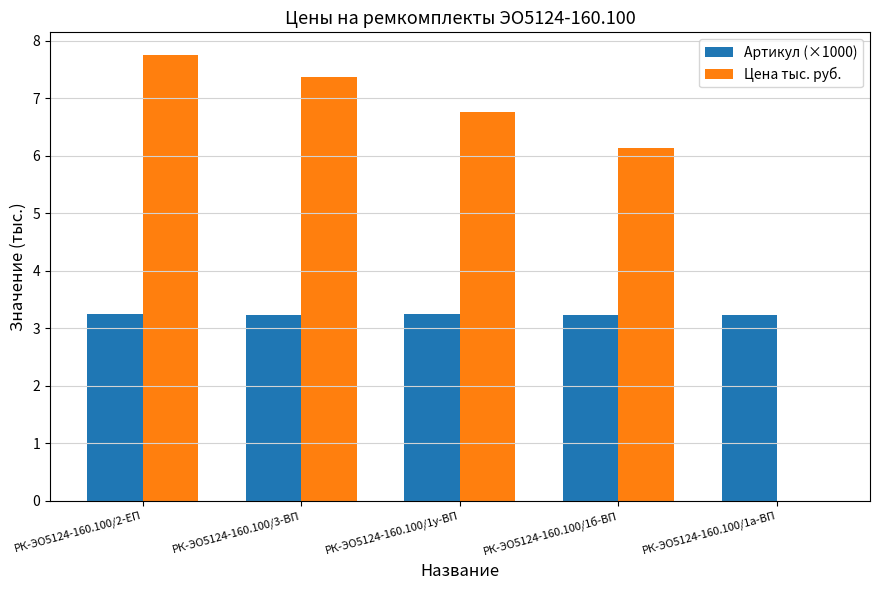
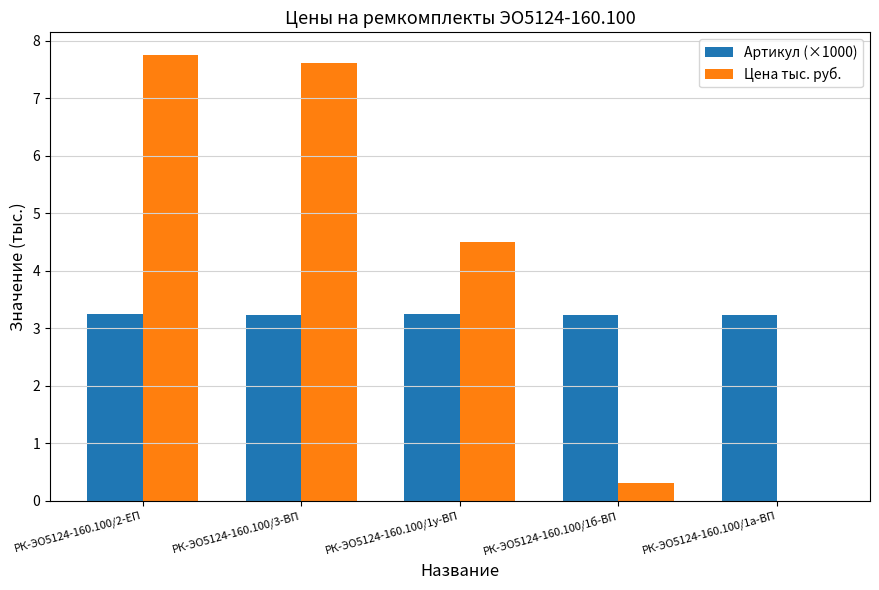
  {
    "Артикул (×1000)": {
      "РК-ЭО5124-160.100/2-ЕП": 3.2,
      "РК-ЭО5124-160.100/3-ВП": 3.2,
      "РК-ЭО5124-160.100/1у-ВП": 3.2,
      "РК-ЭО5124-160.100/1б-ВП": 3.2,
      "РК-ЭО5124-160.100/1а-ВП": 3.2
    },
    "Цена тыс. руб.": {
      "РК-ЭО5124-160.100/2-ЕП": 7.8,
-     "РК-ЭО5124-160.100/3-ВП": 7.4,
-     "РК-ЭО5124-160.100/1у-ВП": 6.8,
-     "РК-ЭО5124-160.100/1б-ВП": 6.1,
+     "РК-ЭО5124-160.100/3-ВП": 7.6,
+     "РК-ЭО5124-160.100/1у-ВП": 4.5,
+     "РК-ЭО5124-160.100/1б-ВП": 0.3,
      "РК-ЭО5124-160.100/1а-ВП": 0.0
    }
  }
